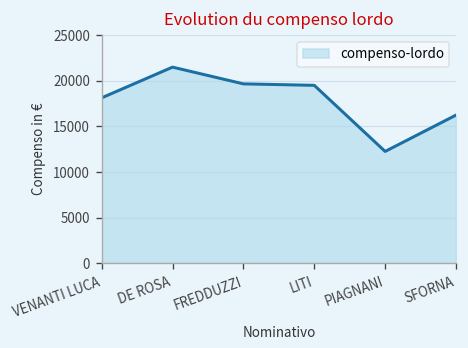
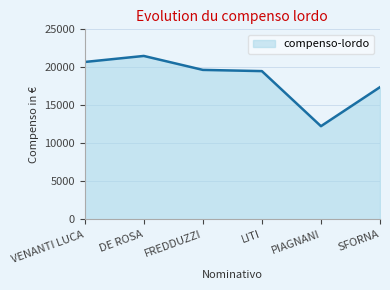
  {
-   "VENANTI LUCA": 18000,
+   "VENANTI LUCA": 21000,
    "DE ROSA": 22000,
    "FREDDUZZI": 20000,
    "LITI": 20000,
    "PIAGNANI": 12000,
-   "SFORNA": 16000
+   "SFORNA": 17000
  }
